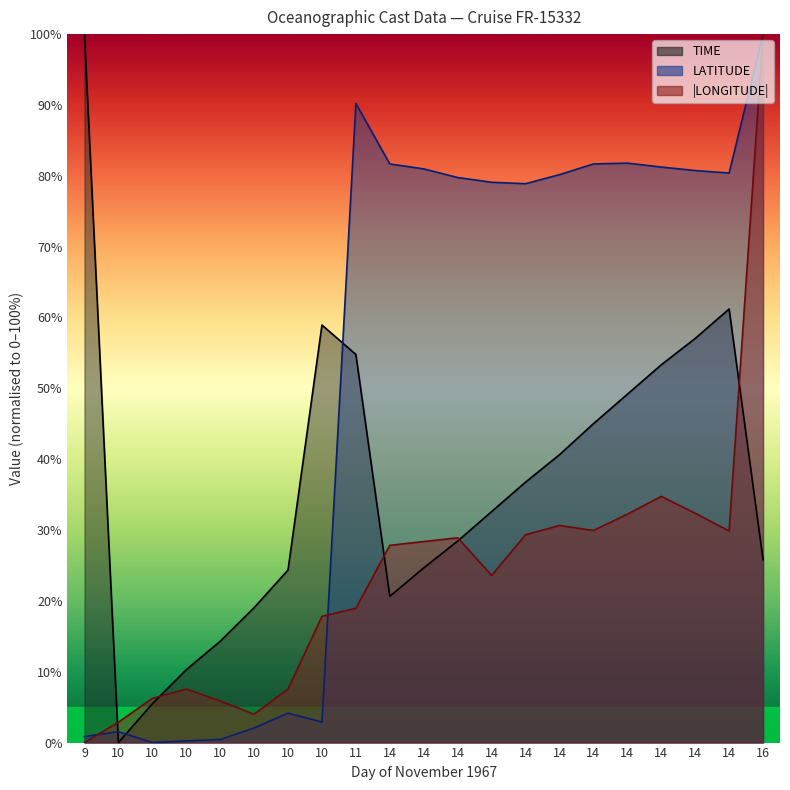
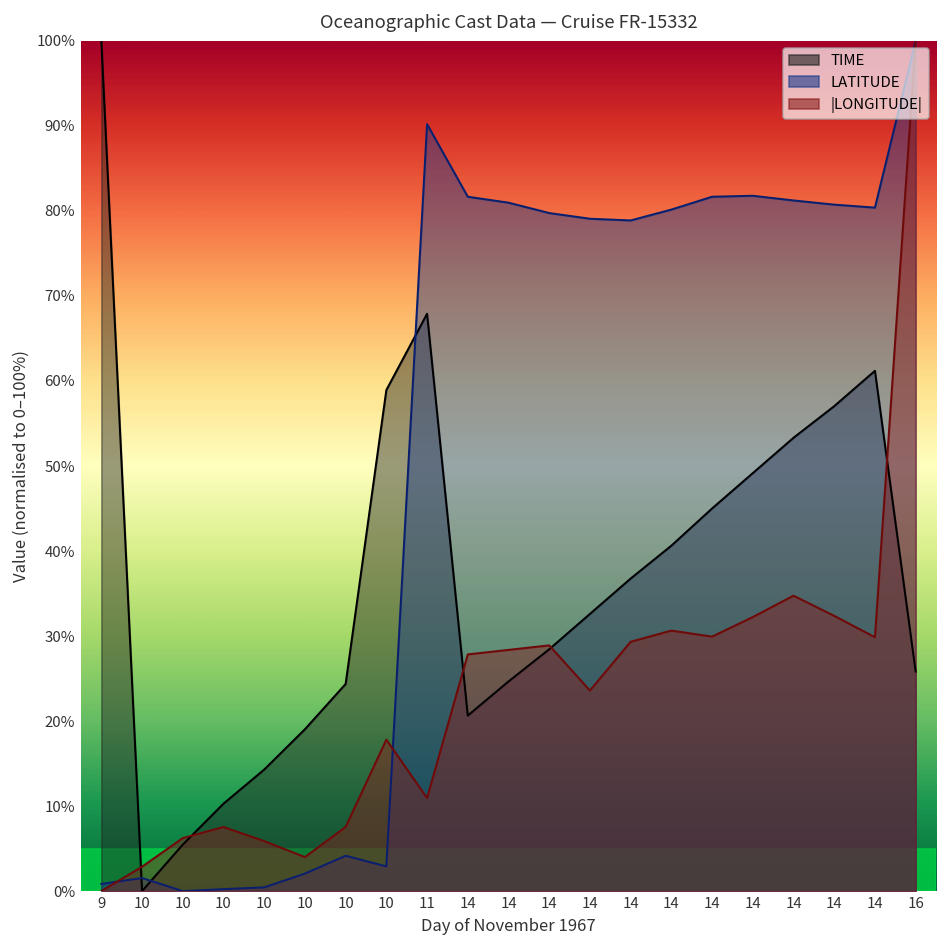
  {
    "TIME": {
      "9": "100%",
-     "11": "55%",
+     "11": "68%",
      "16": "26%"
    },
    "LATITUDE": {
      "11": "90%"
    },
    "|LONGITUDE|": {
-     "11": "19%"
+     "11": "11%"
    }
  }
